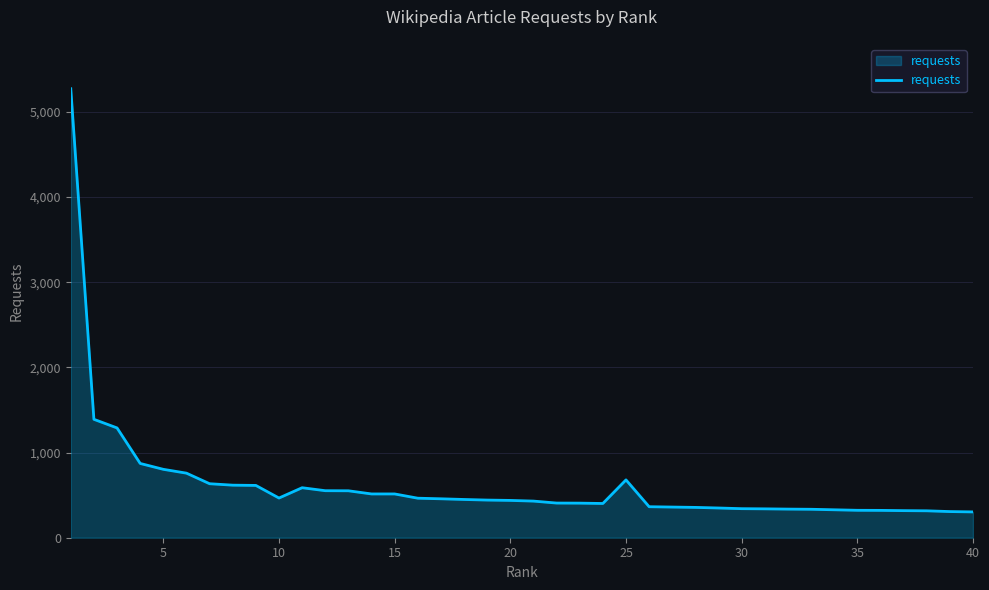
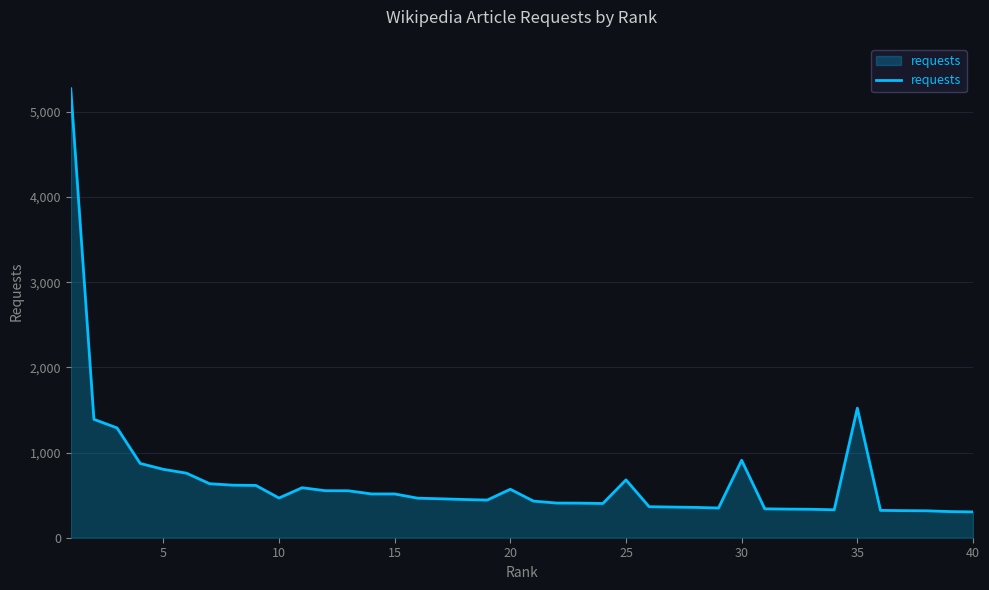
  {
    "5": "800",
    "10": "500",
    "15": "500",
-   "20": "400",
+   "20": "600",
    "25": "700",
-   "30": "300",
-   "35": "300",
+   "30": "900",
+   "35": "1,500",
    "40": "300"
  }
